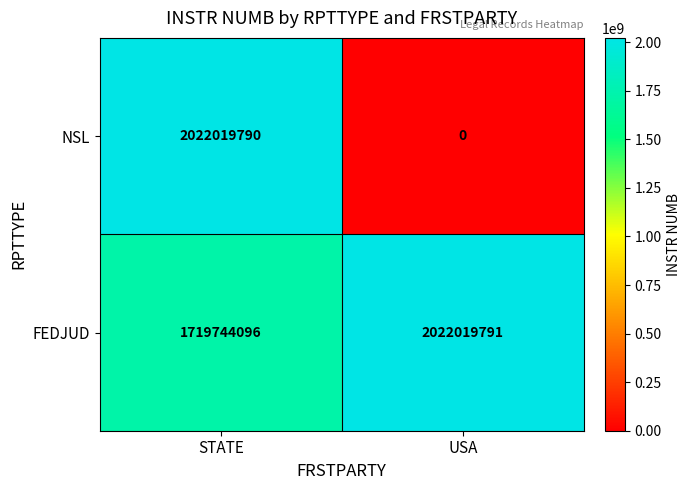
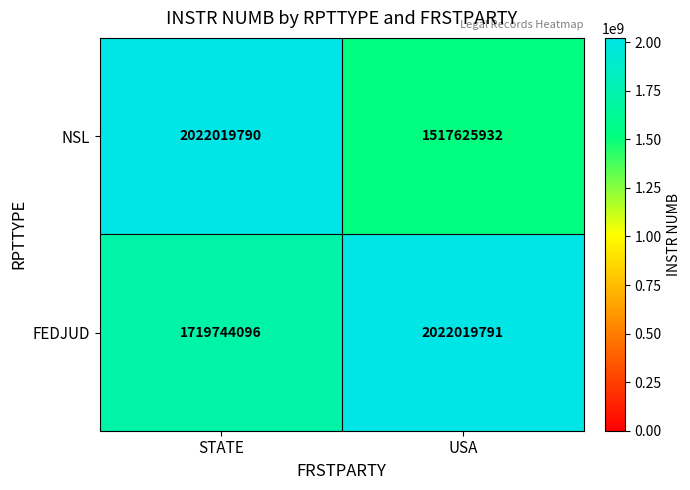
  {
    "NSL": {
      "STATE": 2022019790,
-     "USA": 0
+     "USA": 1517625932
    },
    "FEDJUD": {
      "STATE": 1719744096,
      "USA": 2022019791
    }
  }
